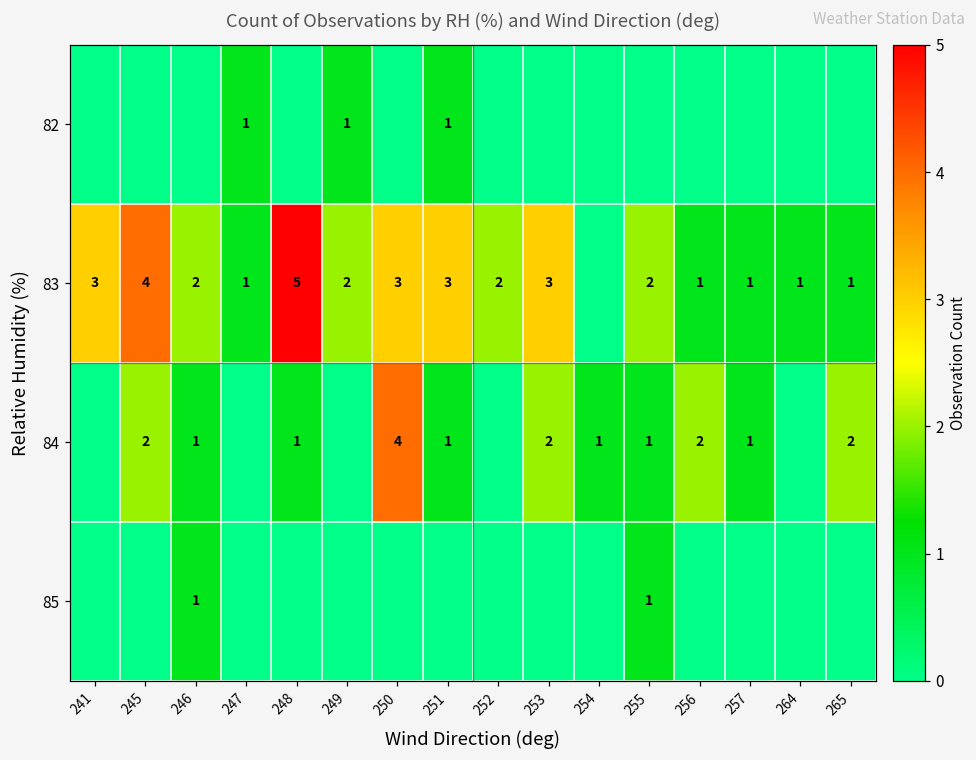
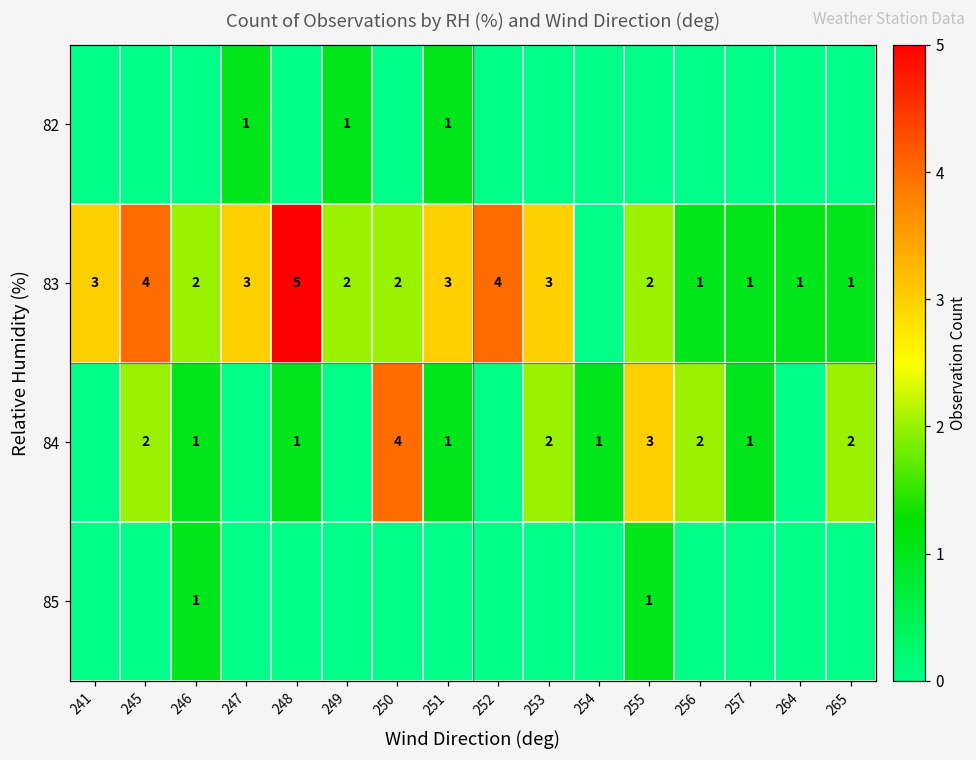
  {
    "82": {
      "247": 1,
      "249": 1,
      "251": 1
    },
    "83": {
      "241": 3,
      "245": 4,
      "246": 2,
-     "247": 1,
+     "247": 3,
      "248": 5,
      "249": 2,
-     "250": 3,
+     "250": 2,
      "251": 3,
-     "252": 2,
+     "252": 4,
      "253": 3,
      "255": 2,
      "256": 1,
      "257": 1,
      "264": 1,
      "265": 1
    },
    "84": {
      "245": 2,
      "246": 1,
      "248": 1,
      "250": 4,
      "251": 1,
      "253": 2,
      "254": 1,
-     "255": 1,
+     "255": 3,
      "256": 2,
      "257": 1,
      "265": 2
    },
    "85": {
      "246": 1,
      "255": 1
    }
  }
